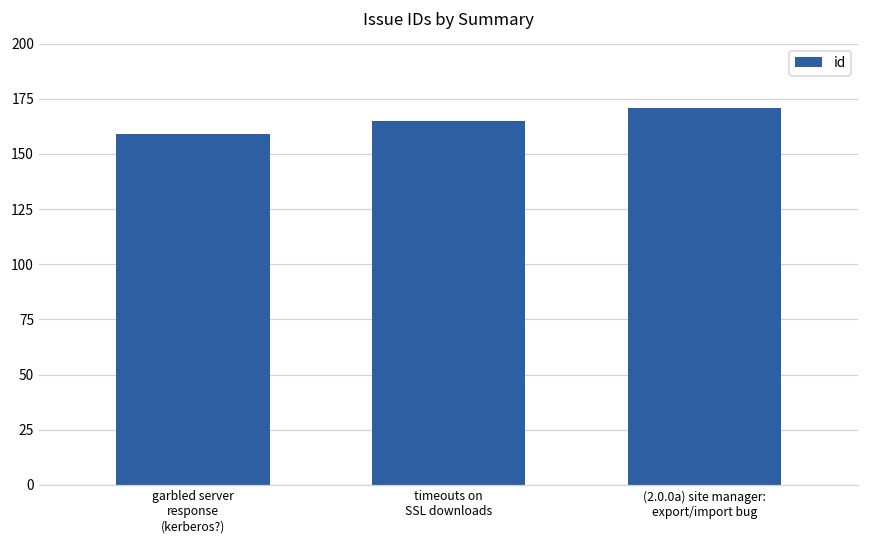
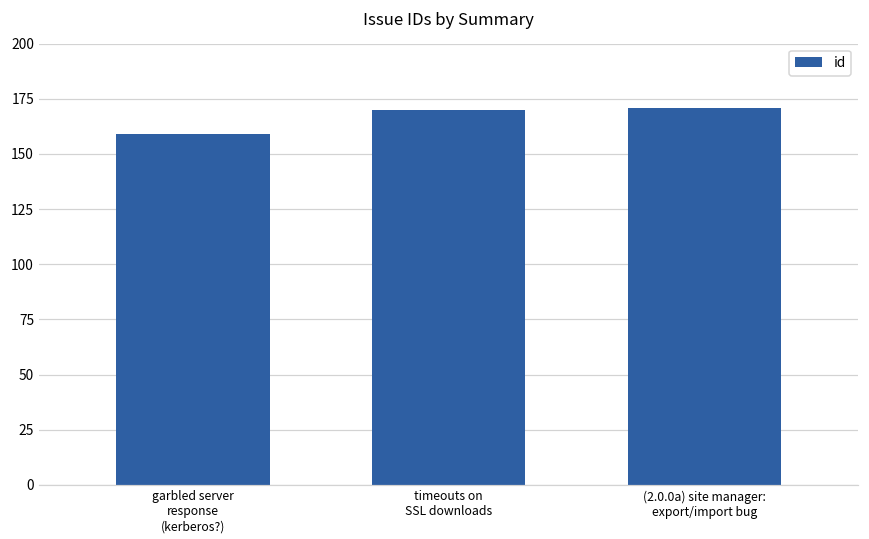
  {
    "garbled server response (kerberos?)": 159,
-   "timeouts on SSL downloads": 165,
+   "timeouts on SSL downloads": 170,
    "(2.0.0a) site manager: export/import bug": 171
  }
